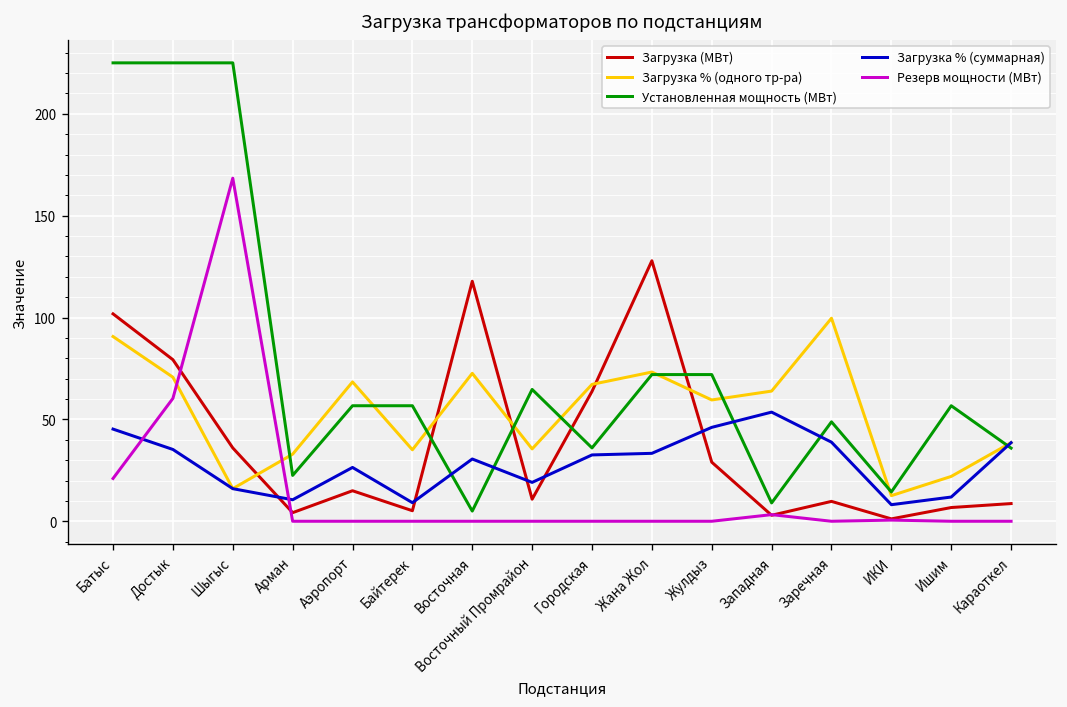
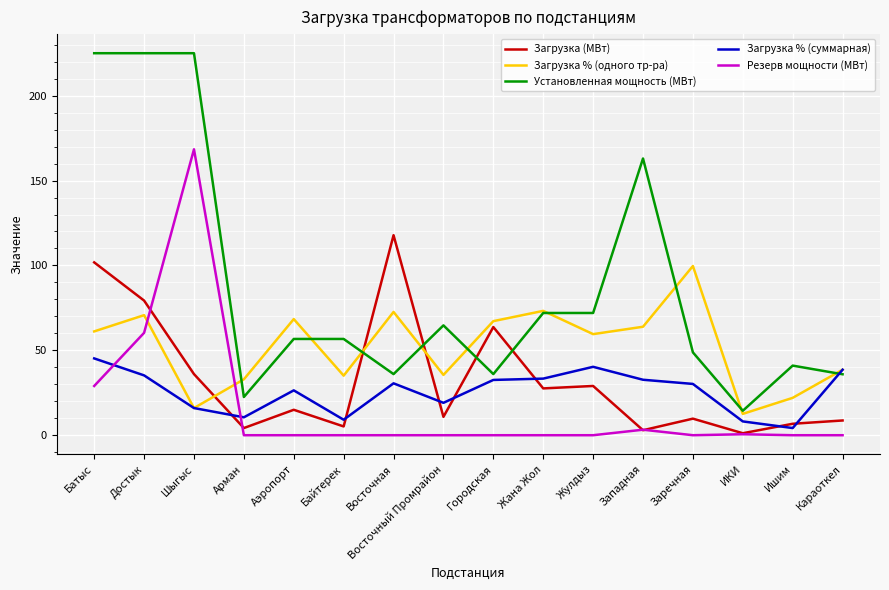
  {
    "Загрузка (МВт)": {
      "Батыс": 102,
      "Достык": 79,
      "Шыгыс": 36,
      "Арман": 4,
      "Аэропорт": 15,
      "Байтерек": 5,
      "Восточная": 118,
      "Восточный Промрайон": 11,
      "Городская": 64,
-     "Жана Жол": 128,
+     "Жана Жол": 28,
      "Жулдыз": 29,
      "Заречная": 10,
      "Ишим": 7,
      "Караоткел": 9
    },
    "Загрузка % (одного тр-ра)": {
-     "Батыс": 91,
+     "Батыс": 61,
      "Достык": 71,
      "Арман": 33,
      "Аэропорт": 68,
      "Байтерек": 35,
      "Восточная": 73,
      "Восточный Промрайон": 36,
      "Городская": 67,
      "Жулдыз": 60,
      "Западная": 64,
      "Заречная": 100,
      "ИКИ": 13,
      "Ишим": 22
    },
    "Установленная мощность (МВт)": {
      "Батыс": 225,
      "Достык": 225,
      "Шыгыс": 225,
      "Арман": 23,
      "Аэропорт": 57,
      "Байтерек": 57,
-     "Восточная": 5,
+     "Восточная": 36,
      "Восточный Промрайон": 65,
      "Городская": 36,
      "Жулдыз": 72,
-     "Западная": 9,
+     "Западная": 163,
      "Заречная": 49,
      "ИКИ": 14,
-     "Ишим": 57,
+     "Ишим": 41,
      "Караоткел": 36
    },
    "Загрузка % (суммарная)": {
      "Батыс": 45,
      "Достык": 35,
      "Арман": 11,
      "Аэропорт": 26,
      "Байтерек": 9,
      "Восточная": 31,
      "Восточный Промрайон": 19,
      "Городская": 33,
      "Жана Жол": 33,
-     "Жулдыз": 46,
-     "Западная": 54,
-     "Заречная": 39,
+     "Жулдыз": 40,
+     "Западная": 33,
+     "Заречная": 30,
      "ИКИ": 8,
-     "Ишим": 12
+     "Ишим": 4
    },
    "Резерв мощности (МВт)": {
-     "Батыс": 21,
+     "Батыс": 29,
      "Достык": 60,
      "Шыгыс": 168,
      "Арман": 0,
      "Аэропорт": 0,
      "Байтерек": 0,
      "Восточная": 0,
      "Восточный Промрайон": 0,
      "Городская": 0,
      "Жана Жол": 0,
      "Жулдыз": 0,
      "Заречная": 0,
      "Ишим": 0,
      "Караоткел": 0
    }
  }
